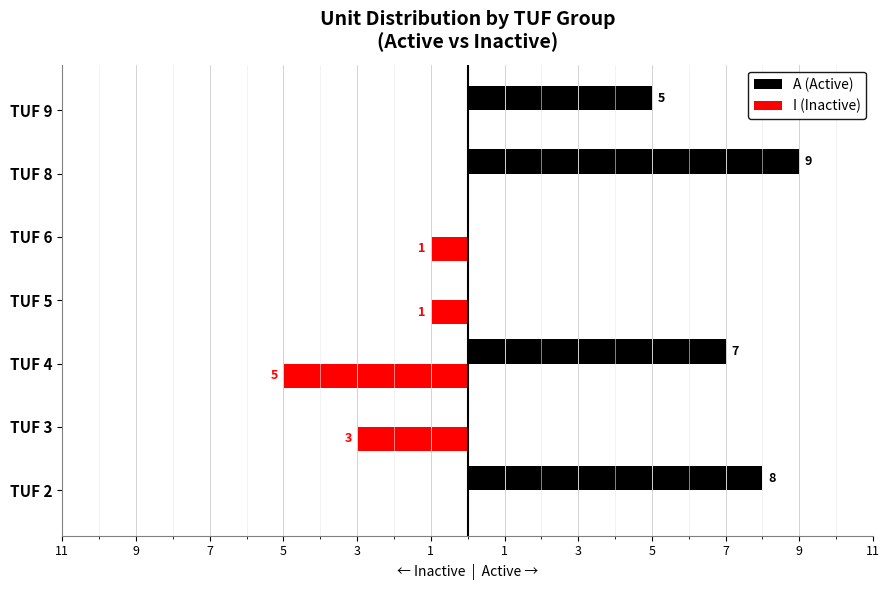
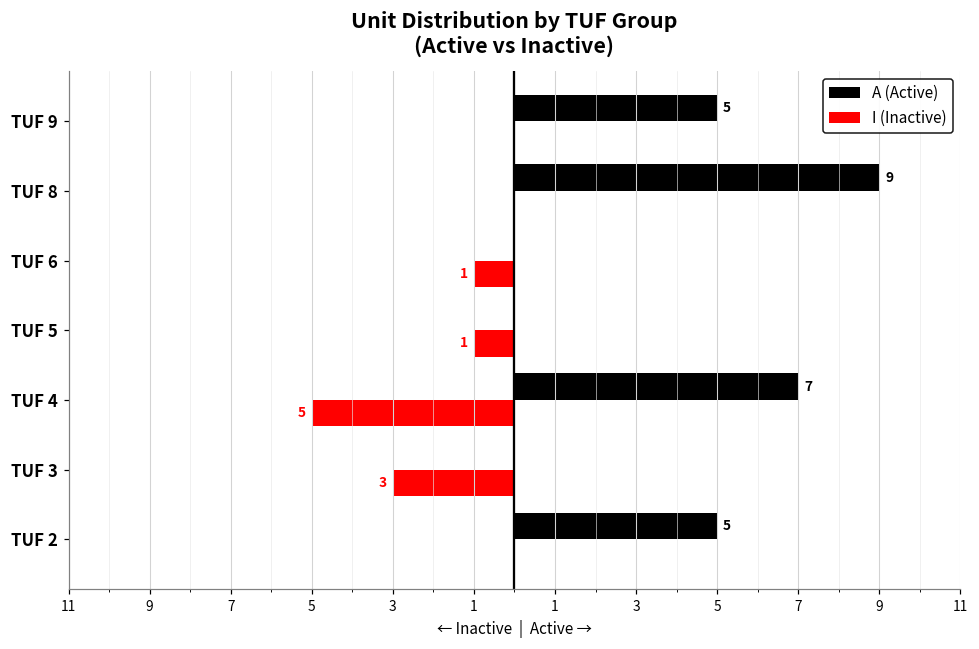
  {
    "A (Active)": {
      "TUF 9": 5,
      "TUF 8": 9,
      "TUF 4": 7,
-     "TUF 2": 8
+     "TUF 2": 5
    }
  }
